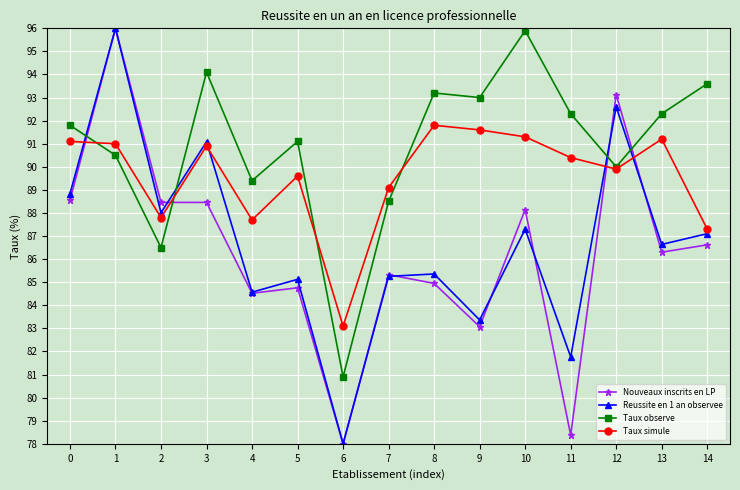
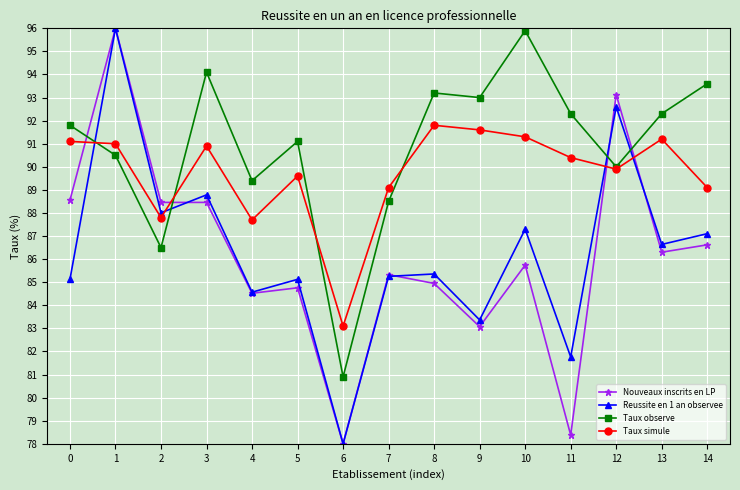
  {
    "Nouveaux inscrits en LP": {
      "0": 88.6,
      "2": 88.5,
      "3": 88.5,
      "5": 84.8,
      "8": 84.9,
      "9": 83.1,
-     "10": 88.2,
+     "10": 85.7,
      "11": 78.4,
      "12": 93.1,
      "13": 86.3,
      "14": 86.6
    },
    "Reussite en 1 an observee": {
-     "0": 88.8,
+     "0": 85.1,
      "2": 88.0,
-     "3": 91.1,
+     "3": 88.8,
      "5": 85.1,
      "8": 85.4,
      "9": 83.4,
      "10": 87.3,
      "11": 81.8,
      "12": 92.6,
      "13": 86.6,
      "14": 87.1
    },
    "Taux observe": {
      "0": 91.8,
      "1": 90.5,
      "2": 86.5,
      "3": 94.1,
      "4": 89.4,
      "5": 91.1,
      "6": 80.9,
      "7": 88.5,
      "8": 93.2,
      "9": 93.0,
      "10": 95.9,
      "11": 92.3,
      "13": 92.3,
      "14": 93.6
    },
    "Taux simule": {
      "0": 91.1,
      "1": 91.0,
      "2": 87.8,
      "3": 90.9,
      "4": 87.7,
      "5": 89.6,
      "6": 83.1,
      "7": 89.1,
      "8": 91.8,
      "9": 91.6,
      "10": 91.3,
      "11": 90.4,
      "13": 91.2,
-     "14": 87.3
+     "14": 89.1
    }
  }
